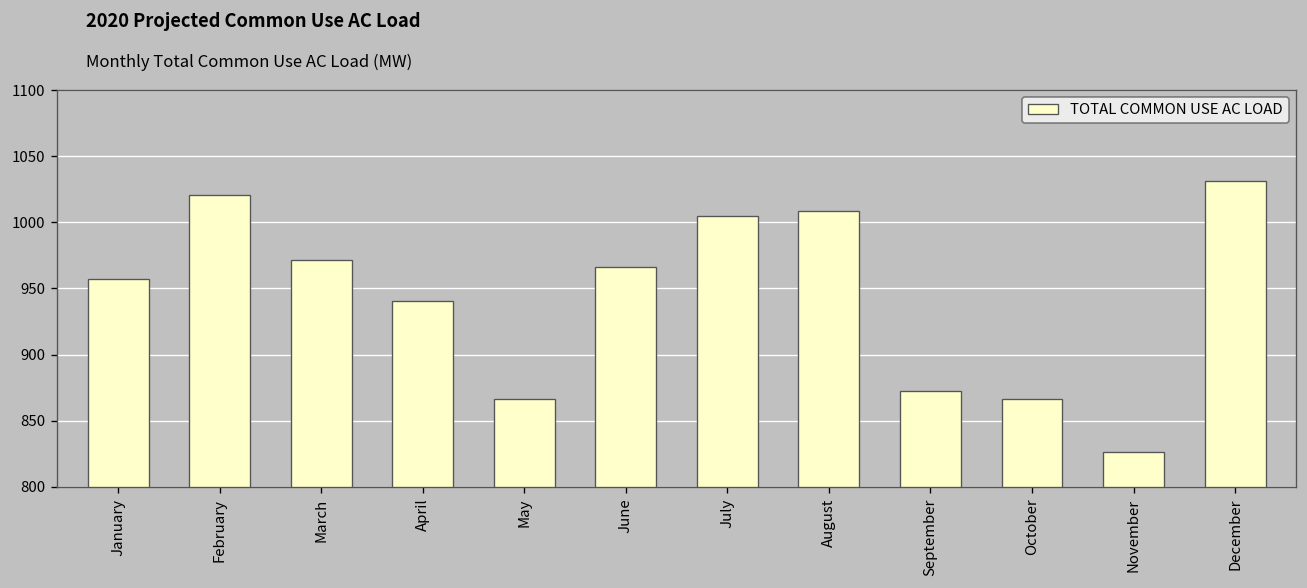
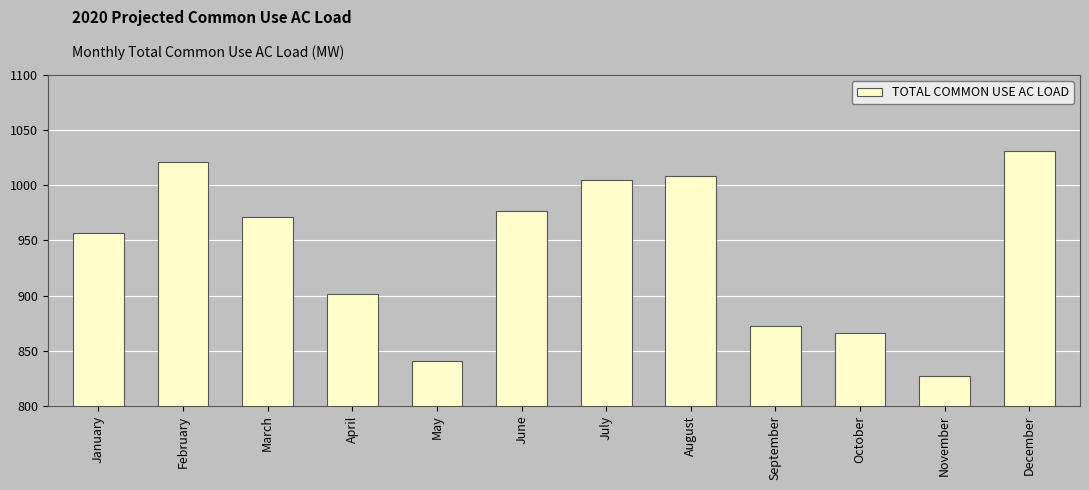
  {
    "January": 957,
    "February": 1021,
    "March": 971,
-   "April": 940,
-   "May": 866,
-   "June": 966,
+   "April": 902,
+   "May": 841,
+   "June": 977,
    "July": 1005,
    "August": 1009,
    "September": 872,
    "October": 866,
    "November": 827,
    "December": 1031
  }
